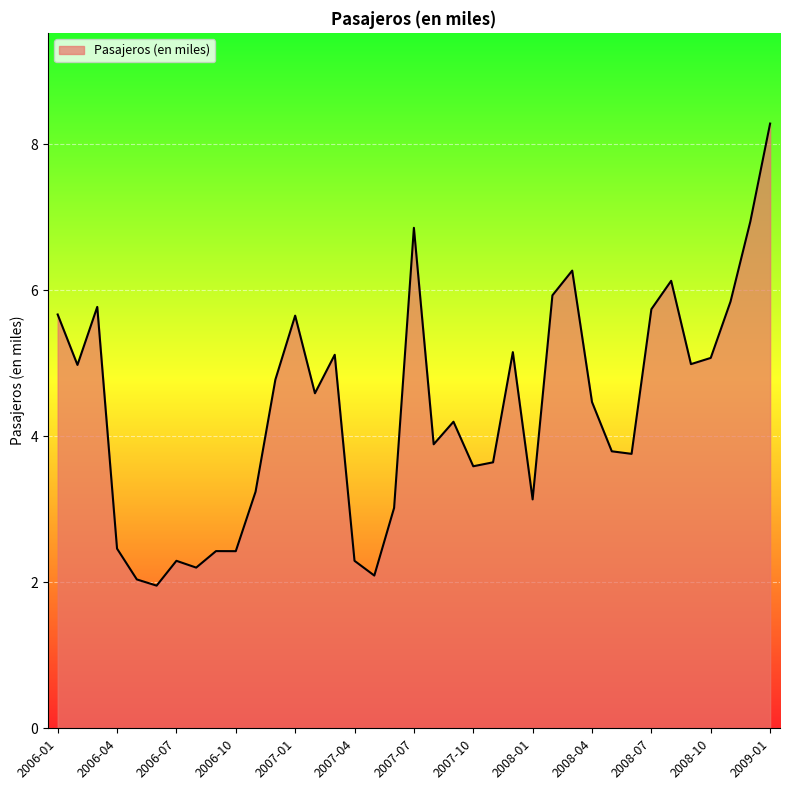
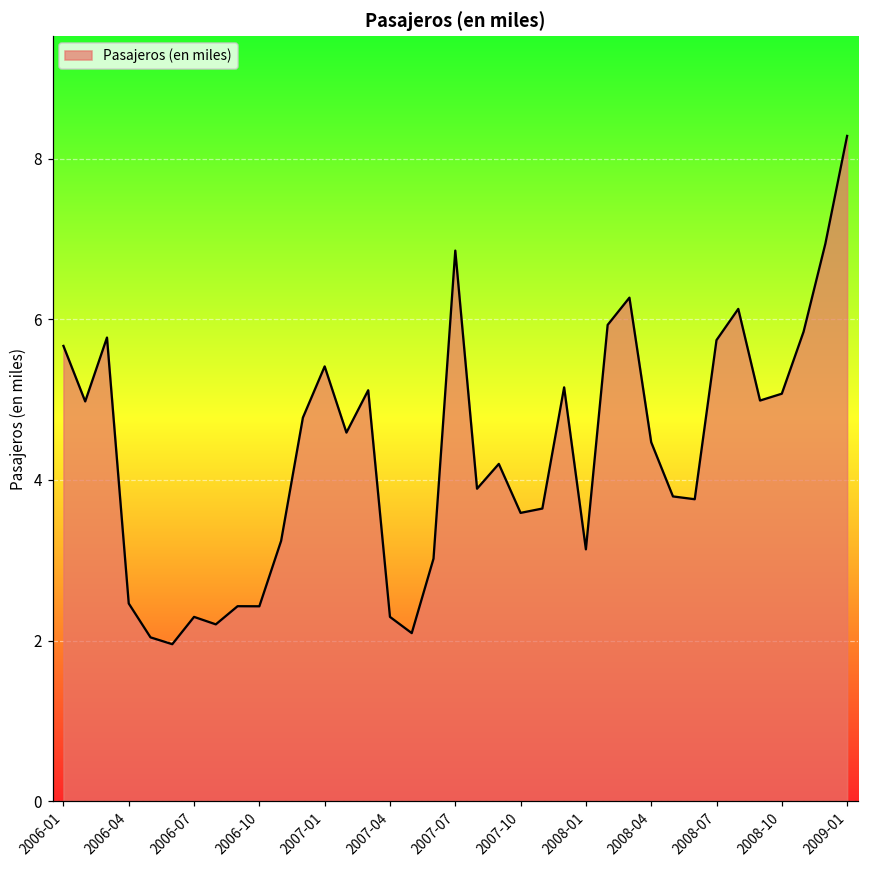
  {
    "2006-01": 5.7,
    "2006-04": 2.5,
    "2006-07": 2.3,
    "2006-10": 2.4,
-   "2007-01": 5.7,
+   "2007-01": 5.4,
    "2007-04": 2.3,
    "2007-07": 6.9,
    "2007-10": 3.6,
    "2008-01": 3.1,
    "2008-04": 4.5,
    "2008-07": 5.7,
    "2008-10": 5.1,
    "2009-01": 8.3
  }
